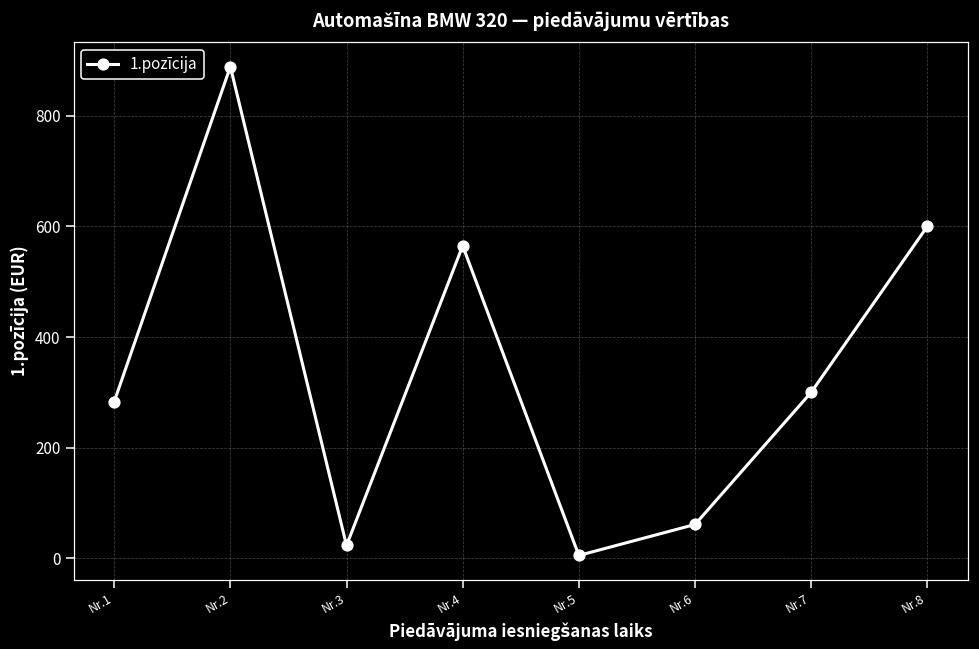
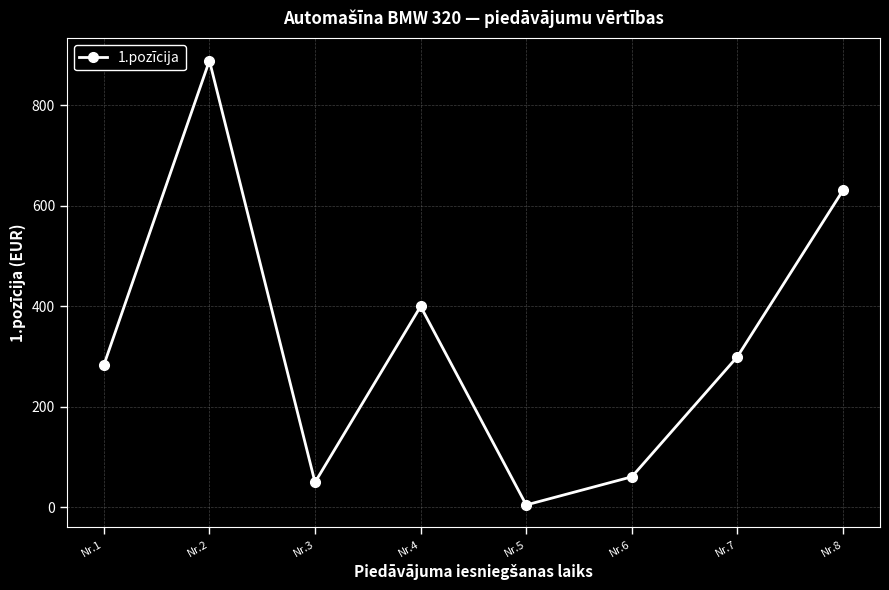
  {
    "Nr.1": 280,
    "Nr.2": 890,
-   "Nr.3": 20,
-   "Nr.4": 570,
+   "Nr.3": 50,
+   "Nr.4": 400,
    "Nr.5": 10,
    "Nr.6": 60,
    "Nr.7": 300,
-   "Nr.8": 600
+   "Nr.8": 630
  }
